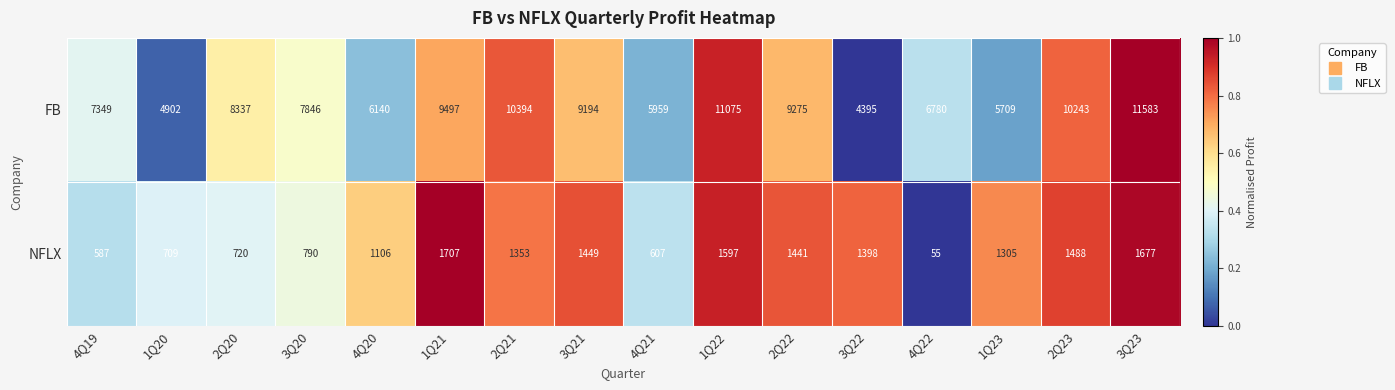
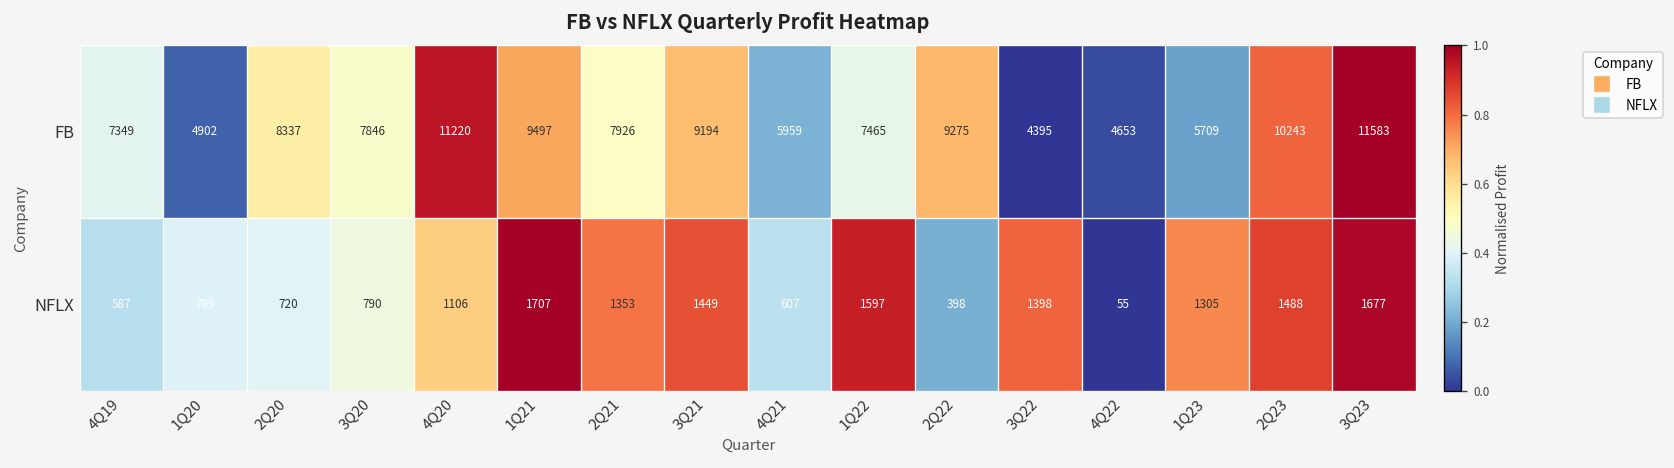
  {
    "FB": {
      "4Q19": 7349,
      "1Q20": 4902,
      "2Q20": 8337,
      "3Q20": 7846,
-     "4Q20": 6140,
+     "4Q20": 11220,
      "1Q21": 9497,
-     "2Q21": 10394,
+     "2Q21": 7926,
      "3Q21": 9194,
      "4Q21": 5959,
-     "1Q22": 11075,
+     "1Q22": 7465,
      "2Q22": 9275,
      "3Q22": 4395,
-     "4Q22": 6780,
+     "4Q22": 4653,
      "1Q23": 5709,
      "2Q23": 10243,
      "3Q23": 11583
    },
    "NFLX": {
      "4Q19": 587,
      "2Q20": 720,
      "3Q20": 790,
      "4Q20": 1106,
      "1Q21": 1707,
      "2Q21": 1353,
      "3Q21": 1449,
      "4Q21": 607,
      "1Q22": 1597,
-     "2Q22": 1441,
+     "2Q22": 398,
      "3Q22": 1398,
      "4Q22": 55,
      "1Q23": 1305,
      "2Q23": 1488,
      "3Q23": 1677
    }
  }
